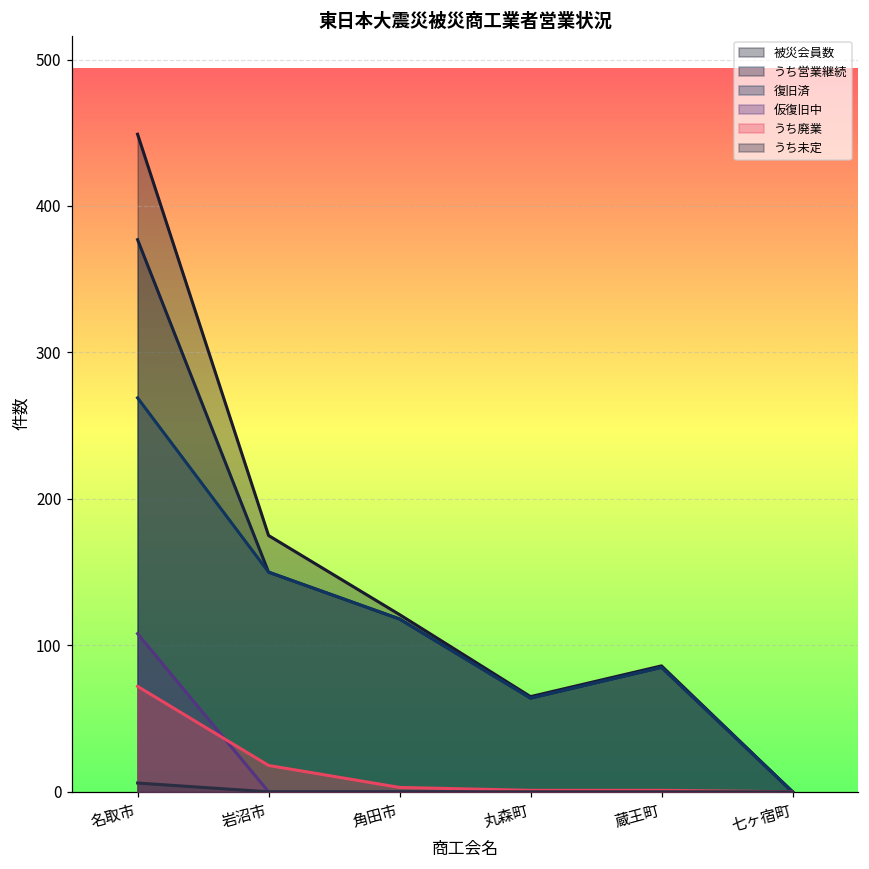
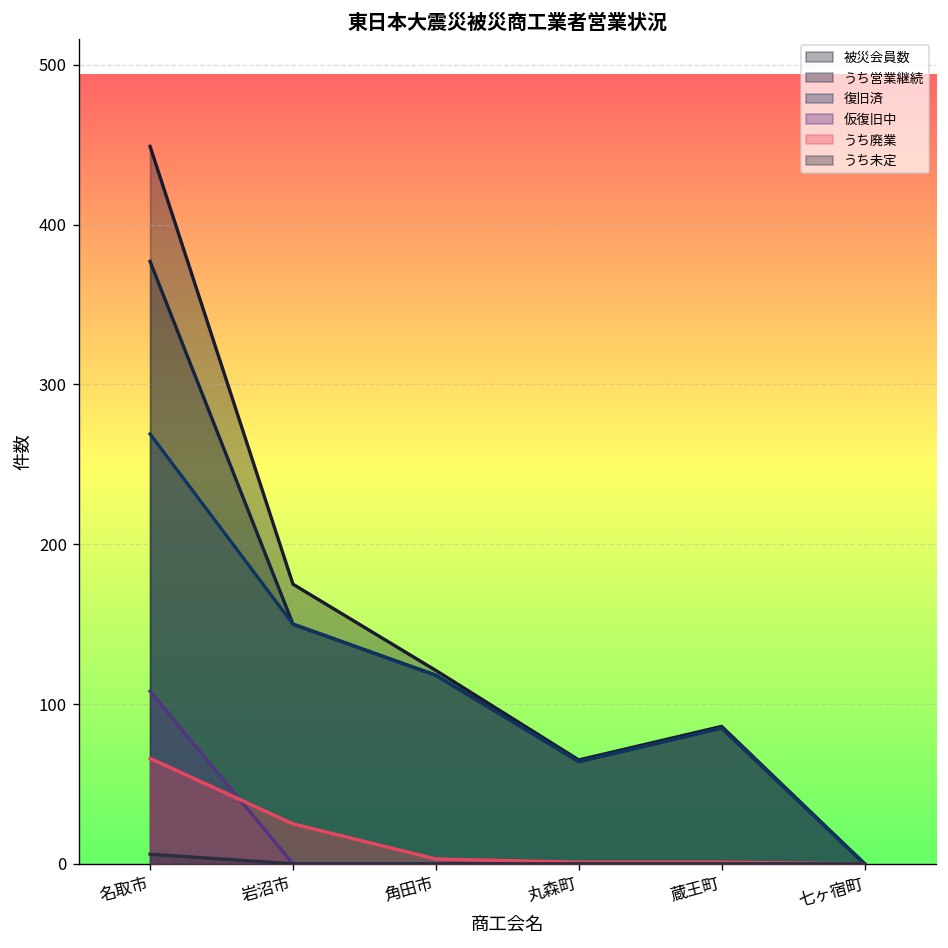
  {
    "うち廃業": {
-     "名取市": 72,
-     "岩沼市": 18,
+     "名取市": 66,
+     "岩沼市": 25,
      "角田市": 3
    }
  }
